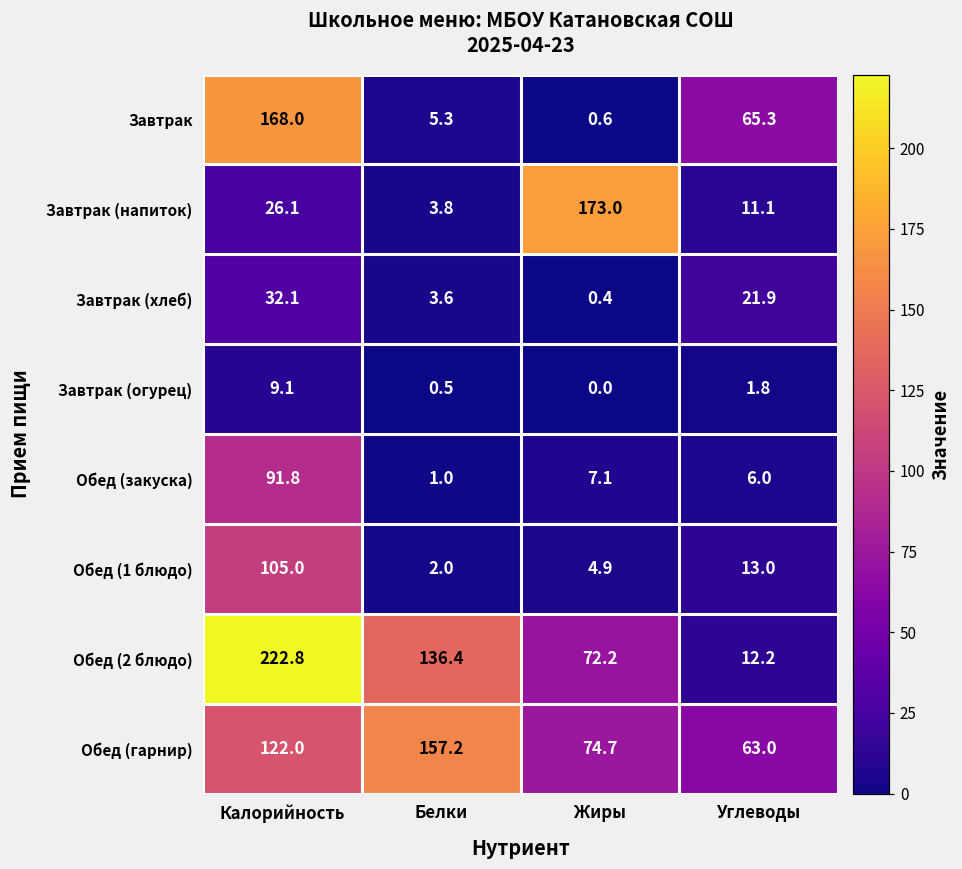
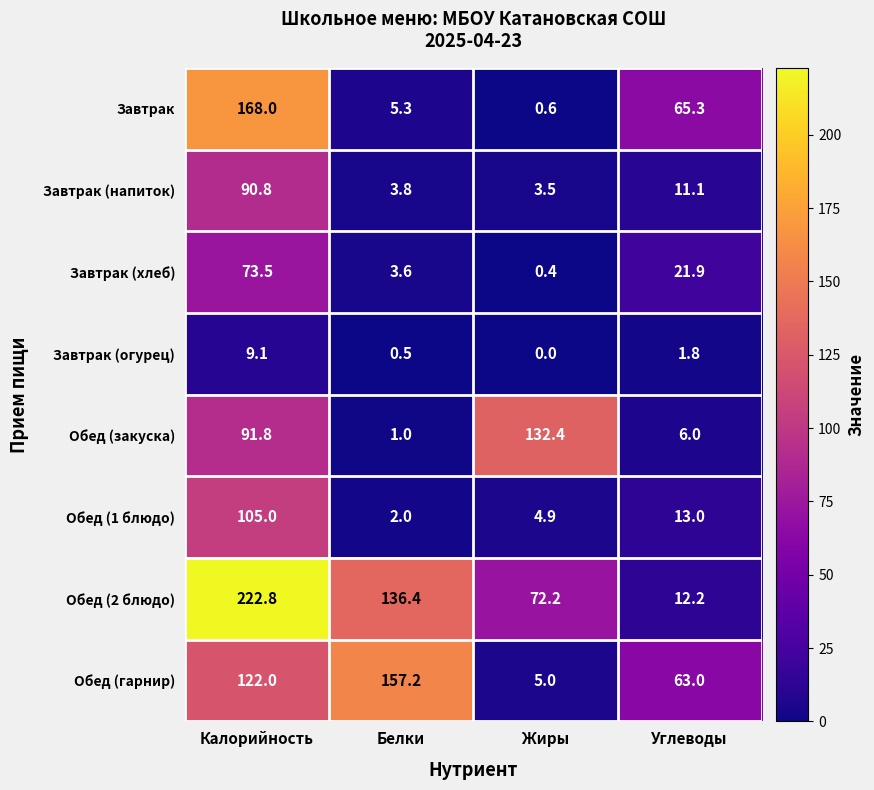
  {
    "Завтрак": {
      "Калорийность": 168.0,
      "Белки": 5.3,
      "Жиры": 0.6,
      "Углеводы": 65.3
    },
    "Завтрак (напиток)": {
-     "Калорийность": 26.1,
+     "Калорийность": 90.8,
      "Белки": 3.8,
-     "Жиры": 173.0,
+     "Жиры": 3.5,
      "Углеводы": 11.1
    },
    "Завтрак (хлеб)": {
-     "Калорийность": 32.1,
+     "Калорийность": 73.5,
      "Белки": 3.6,
      "Жиры": 0.4,
      "Углеводы": 21.9
    },
    "Завтрак (огурец)": {
      "Калорийность": 9.1,
      "Белки": 0.5,
      "Жиры": 0.0,
      "Углеводы": 1.8
    },
    "Обед (закуска)": {
      "Калорийность": 91.8,
      "Белки": 1.0,
-     "Жиры": 7.1,
+     "Жиры": 132.4,
      "Углеводы": 6.0
    },
    "Обед (1 блюдо)": {
      "Калорийность": 105.0,
      "Белки": 2.0,
      "Жиры": 4.9,
      "Углеводы": 13.0
    },
    "Обед (2 блюдо)": {
      "Калорийность": 222.8,
      "Белки": 136.4,
      "Жиры": 72.2,
      "Углеводы": 12.2
    },
    "Обед (гарнир)": {
      "Калорийность": 122.0,
      "Белки": 157.2,
-     "Жиры": 74.7,
+     "Жиры": 5.0,
      "Углеводы": 63.0
    }
  }
